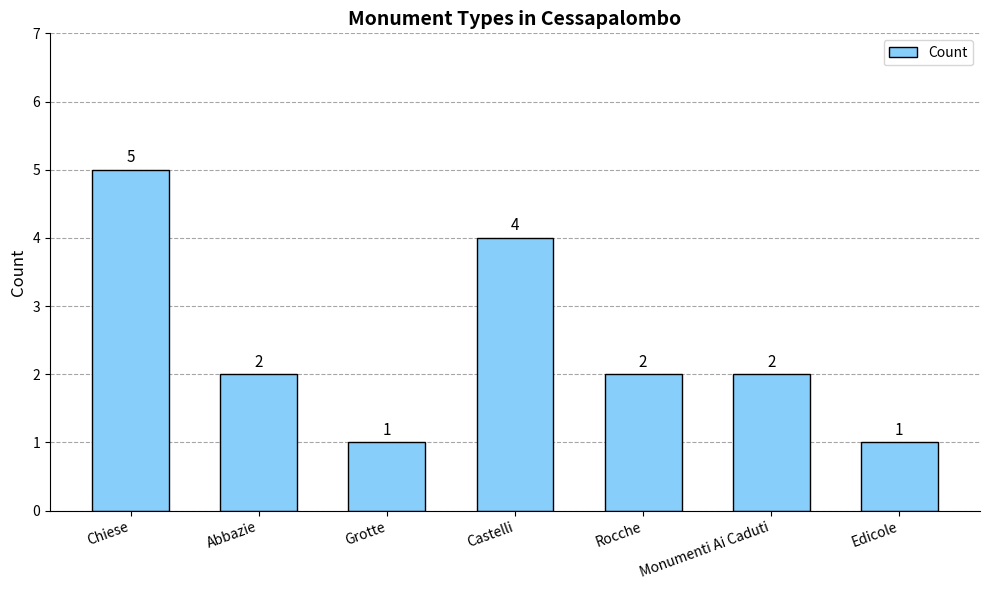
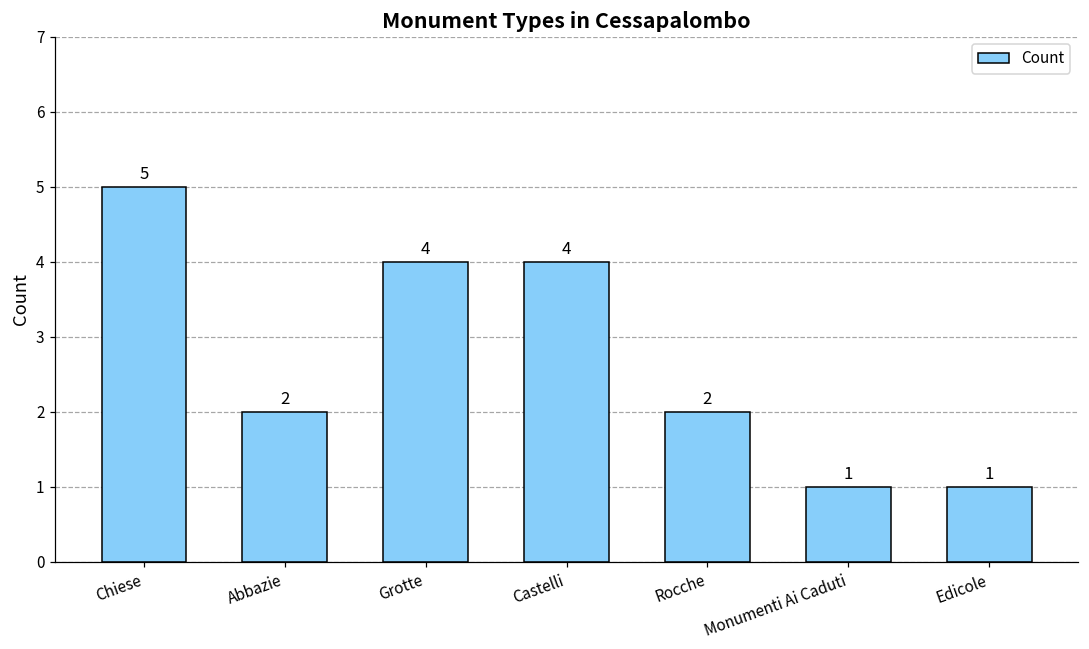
  {
    "Chiese": 5,
    "Abbazie": 2,
-   "Grotte": 1,
+   "Grotte": 4,
    "Castelli": 4,
    "Rocche": 2,
-   "Monumenti Ai Caduti": 2,
+   "Monumenti Ai Caduti": 1,
    "Edicole": 1
  }
